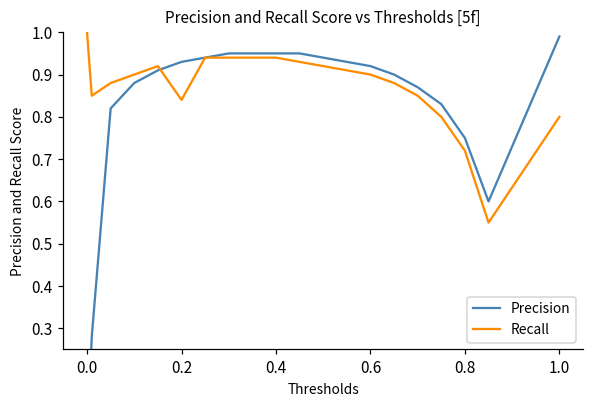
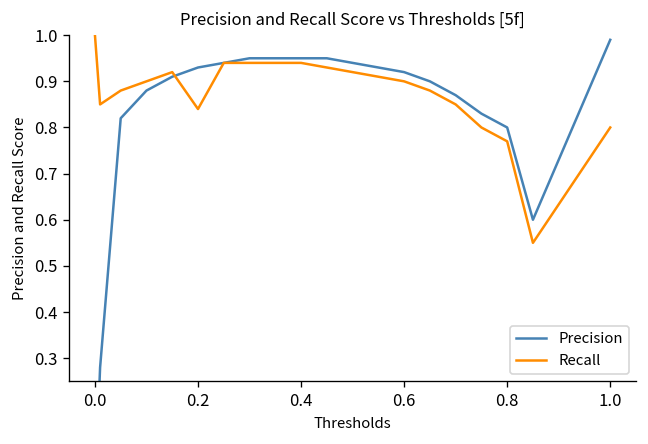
  {
    "Precision": {
      "0.2": 0.93,
      "0.4": 0.95,
      "0.6": 0.92,
-     "0.8": 0.75,
+     "0.8": 0.80,
      "1.0": 0.99
    },
    "Recall": {
      "0.0": 1.00,
      "0.2": 0.84,
      "0.4": 0.94,
      "0.6": 0.90,
-     "0.8": 0.72,
+     "0.8": 0.77,
      "1.0": 0.80
    }
  }
